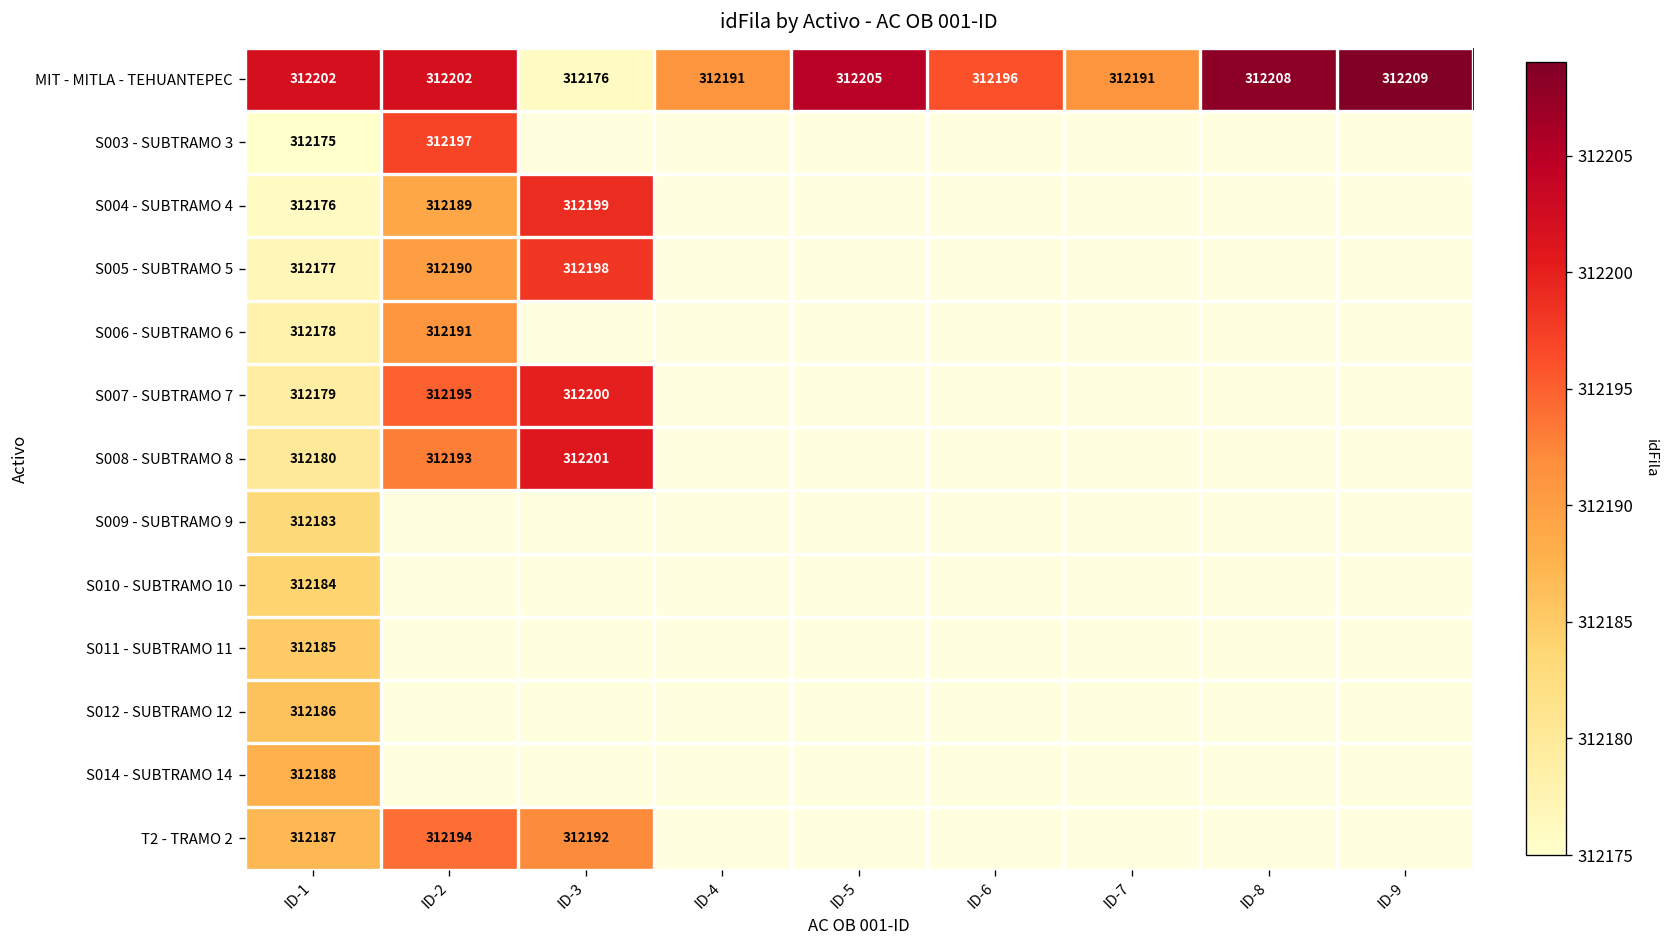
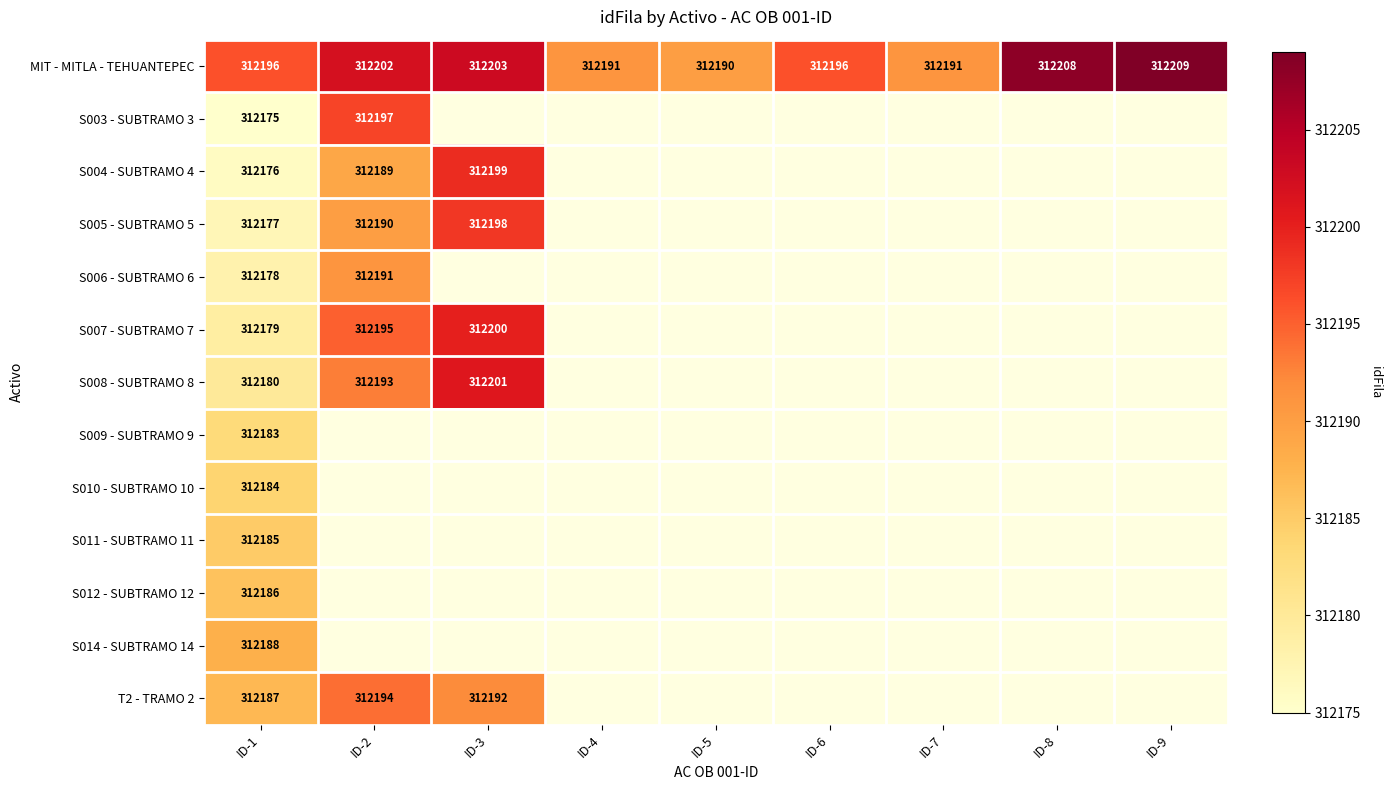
  {
    "MIT - MITLA - TEHUANTEPEC": {
-     "ID-1": 312202,
+     "ID-1": 312196,
      "ID-2": 312202,
-     "ID-3": 312176,
+     "ID-3": 312203,
      "ID-4": 312191,
-     "ID-5": 312205,
+     "ID-5": 312190,
      "ID-6": 312196,
      "ID-7": 312191,
      "ID-8": 312208,
      "ID-9": 312209
    },
    "S003 - SUBTRAMO 3": {
      "ID-1": 312175,
      "ID-2": 312197
    },
    "S004 - SUBTRAMO 4": {
      "ID-1": 312176,
      "ID-2": 312189,
      "ID-3": 312199
    },
    "S005 - SUBTRAMO 5": {
      "ID-1": 312177,
      "ID-2": 312190,
      "ID-3": 312198
    },
    "S006 - SUBTRAMO 6": {
      "ID-1": 312178,
      "ID-2": 312191
    },
    "S007 - SUBTRAMO 7": {
      "ID-1": 312179,
      "ID-2": 312195,
      "ID-3": 312200
    },
    "S008 - SUBTRAMO 8": {
      "ID-1": 312180,
      "ID-2": 312193,
      "ID-3": 312201
    },
    "S009 - SUBTRAMO 9": {
      "ID-1": 312183
    },
    "S010 - SUBTRAMO 10": {
      "ID-1": 312184
    },
    "S011 - SUBTRAMO 11": {
      "ID-1": 312185
    },
    "S012 - SUBTRAMO 12": {
      "ID-1": 312186
    },
    "S014 - SUBTRAMO 14": {
      "ID-1": 312188
    },
    "T2 - TRAMO 2": {
      "ID-1": 312187,
      "ID-2": 312194,
      "ID-3": 312192
    }
  }
